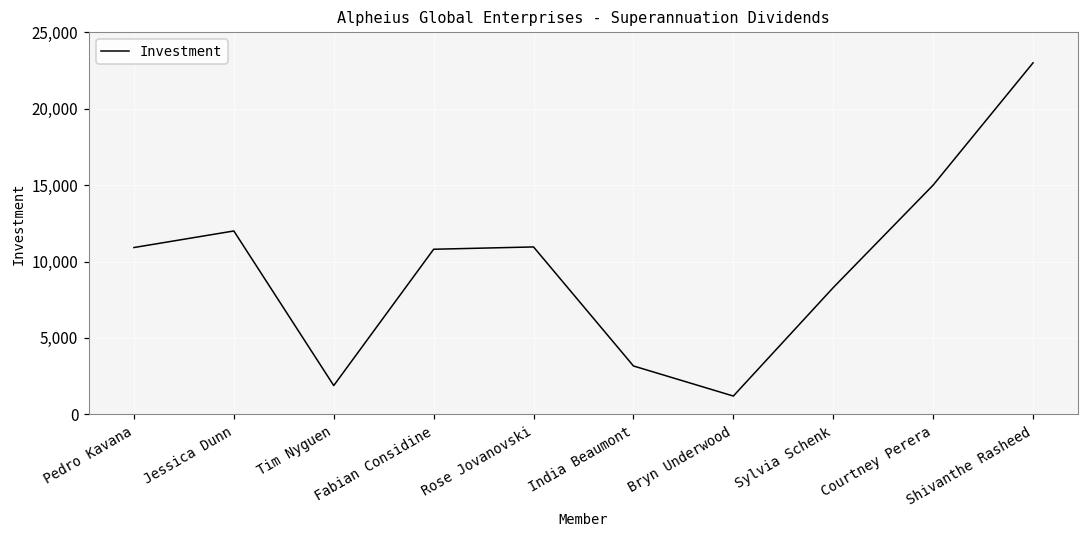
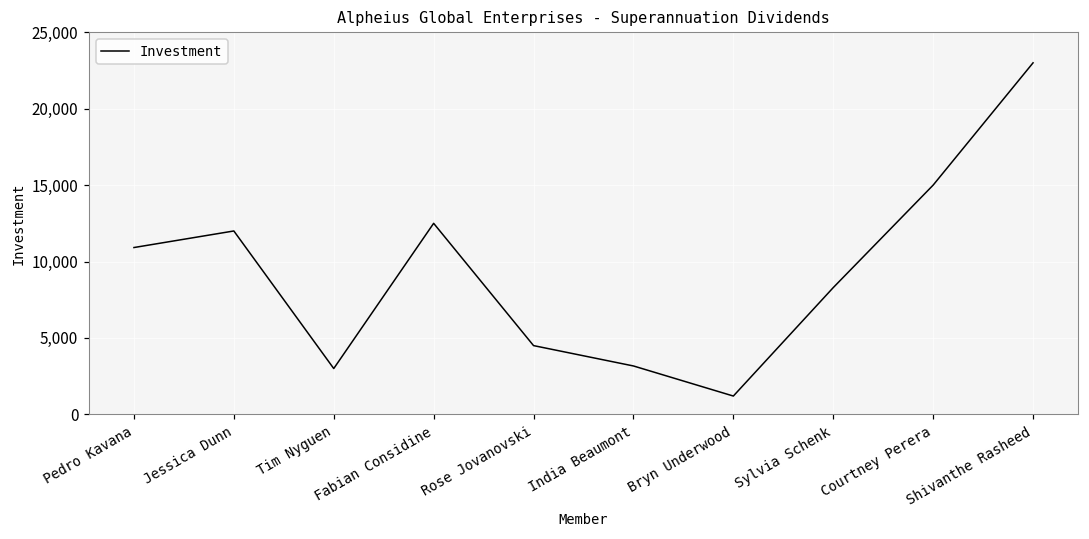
  {
    "Pedro Kavana": "10,900",
    "Jessica Dunn": "12,000",
-   "Tim Nyguen": "1,900",
-   "Fabian Considine": "10,800",
-   "Rose Jovanovski": "11,000",
+   "Tim Nyguen": "3,000",
+   "Fabian Considine": "12,500",
+   "Rose Jovanovski": "4,500",
    "India Beaumont": "3,200",
    "Bryn Underwood": "1,200",
    "Sylvia Schenk": "8,300",
    "Courtney Perera": "15,000",
    "Shivanthe Rasheed": "23,000"
  }
